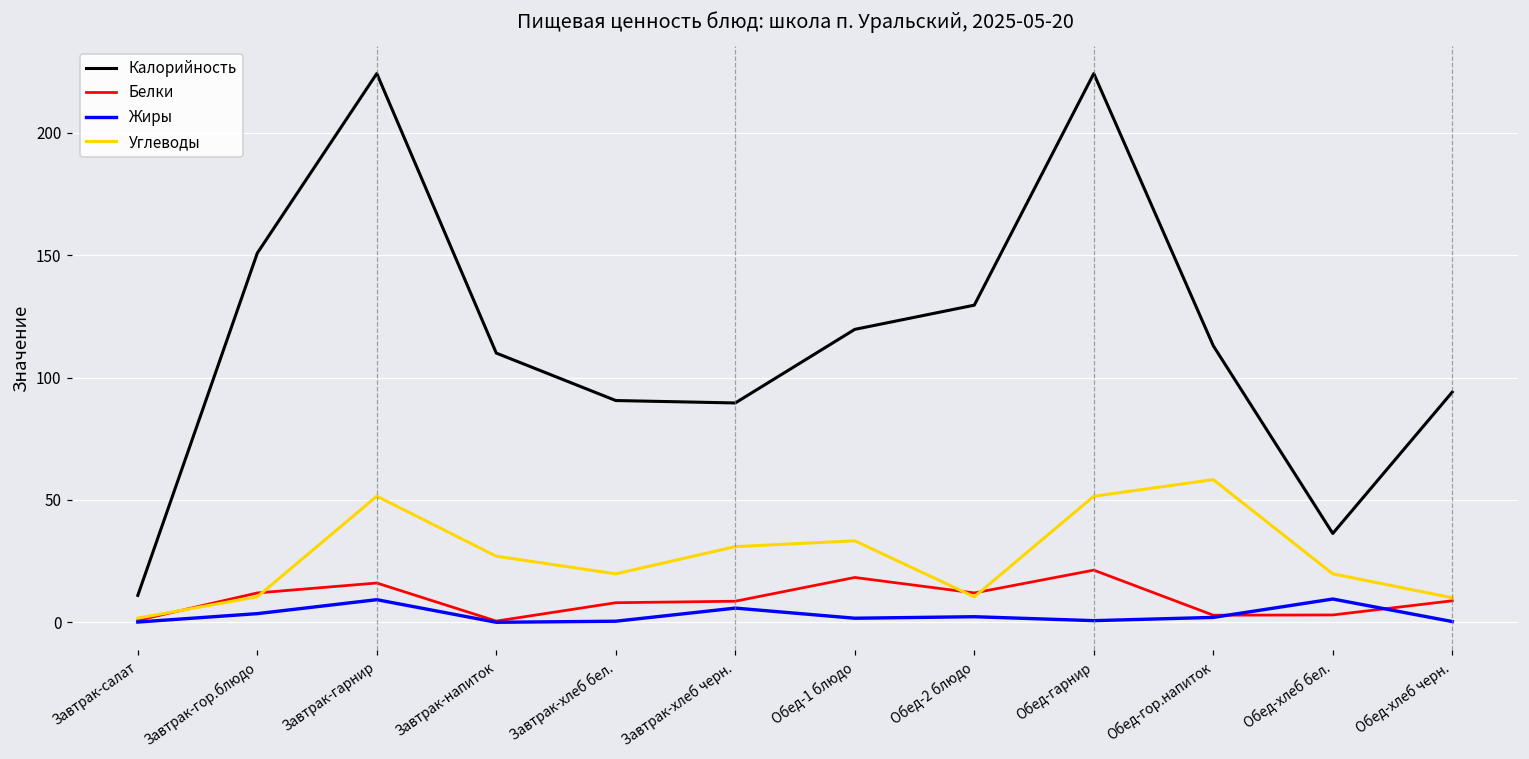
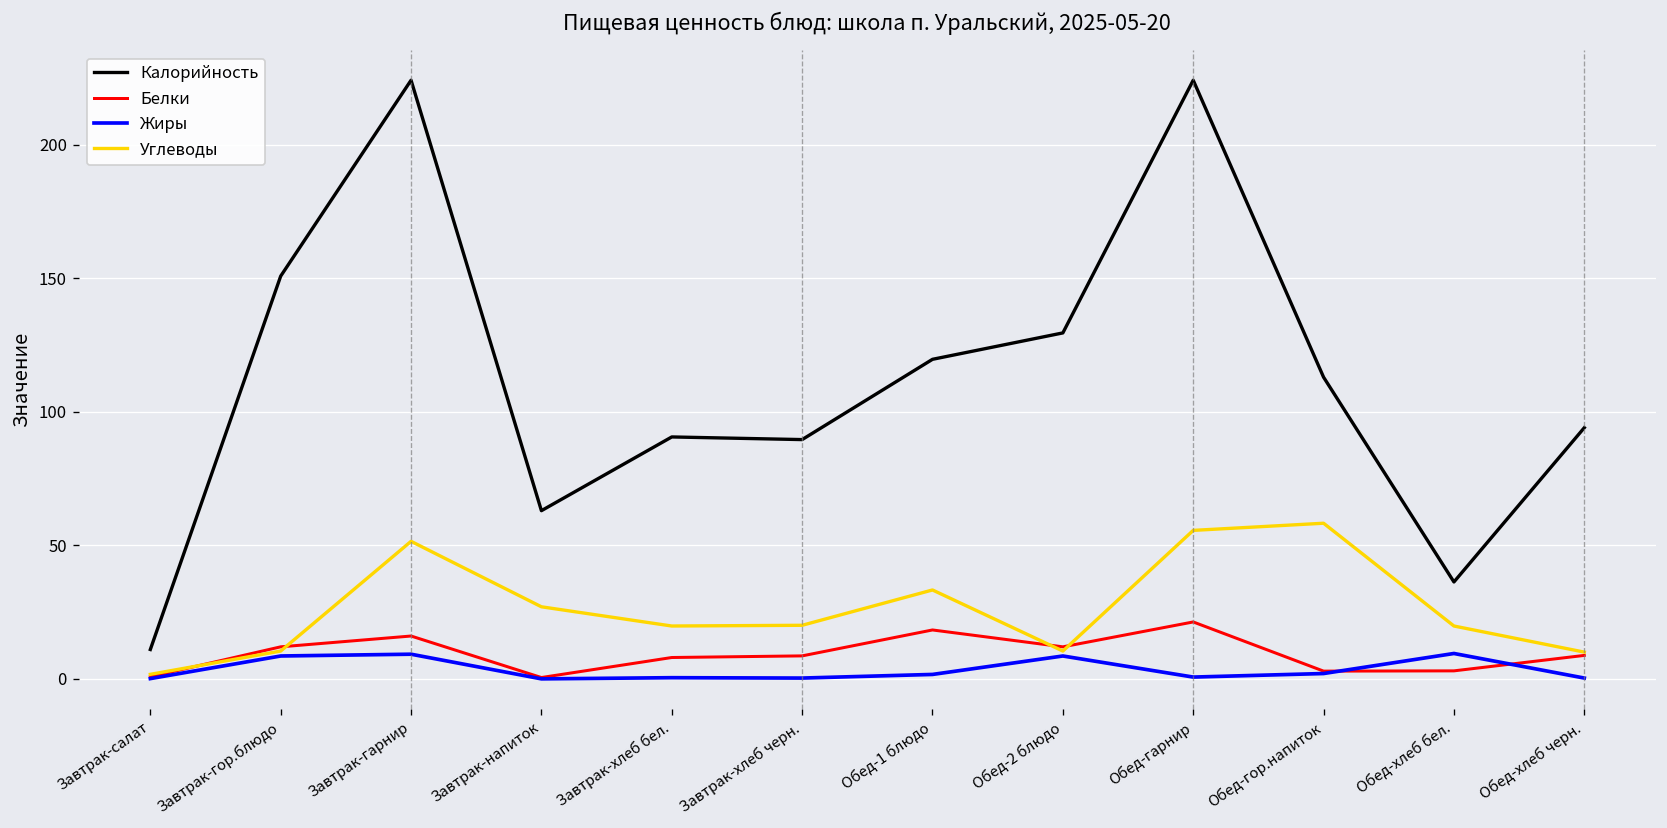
  {
    "Калорийность": {
      "Завтрак-салат": 11,
      "Завтрак-гор.блюдо": 151,
      "Завтрак-гарнир": 224,
-     "Завтрак-напиток": 110,
+     "Завтрак-напиток": 63,
      "Завтрак-хлеб бел.": 91,
      "Завтрак-хлеб черн.": 90,
      "Обед-1 блюдо": 120,
      "Обед-2 блюдо": 130,
      "Обед-гарнир": 224,
      "Обед-гор.напиток": 113,
      "Обед-хлеб бел.": 36,
      "Обед-хлеб черн.": 94
    },
    "Белки": {
      "Завтрак-гор.блюдо": 12,
      "Завтрак-гарнир": 16,
      "Завтрак-хлеб бел.": 8,
      "Завтрак-хлеб черн.": 9,
      "Обед-1 блюдо": 18,
      "Обед-2 блюдо": 12,
      "Обед-гарнир": 21,
      "Обед-хлеб бел.": 3,
      "Обед-хлеб черн.": 9
    },
    "Жиры": {
-     "Завтрак-гор.блюдо": 4,
+     "Завтрак-гор.блюдо": 9,
      "Завтрак-гарнир": 9,
      "Завтрак-хлеб бел.": 0,
-     "Завтрак-хлеб черн.": 6,
+     "Завтрак-хлеб черн.": 0,
      "Обед-1 блюдо": 2,
-     "Обед-2 блюдо": 2,
+     "Обед-2 блюдо": 9,
      "Обед-гарнир": 1,
      "Обед-хлеб бел.": 10,
      "Обед-хлеб черн.": 0
    },
    "Углеводы": {
      "Завтрак-гор.блюдо": 10,
      "Завтрак-гарнир": 52,
      "Завтрак-напиток": 27,
      "Завтрак-хлеб бел.": 20,
-     "Завтрак-хлеб черн.": 31,
+     "Завтрак-хлеб черн.": 20,
      "Обед-1 блюдо": 33,
      "Обед-2 блюдо": 10,
-     "Обед-гарнир": 52,
+     "Обед-гарнир": 56,
      "Обед-гор.напиток": 58,
      "Обед-хлеб бел.": 20,
      "Обед-хлеб черн.": 10
    }
  }
